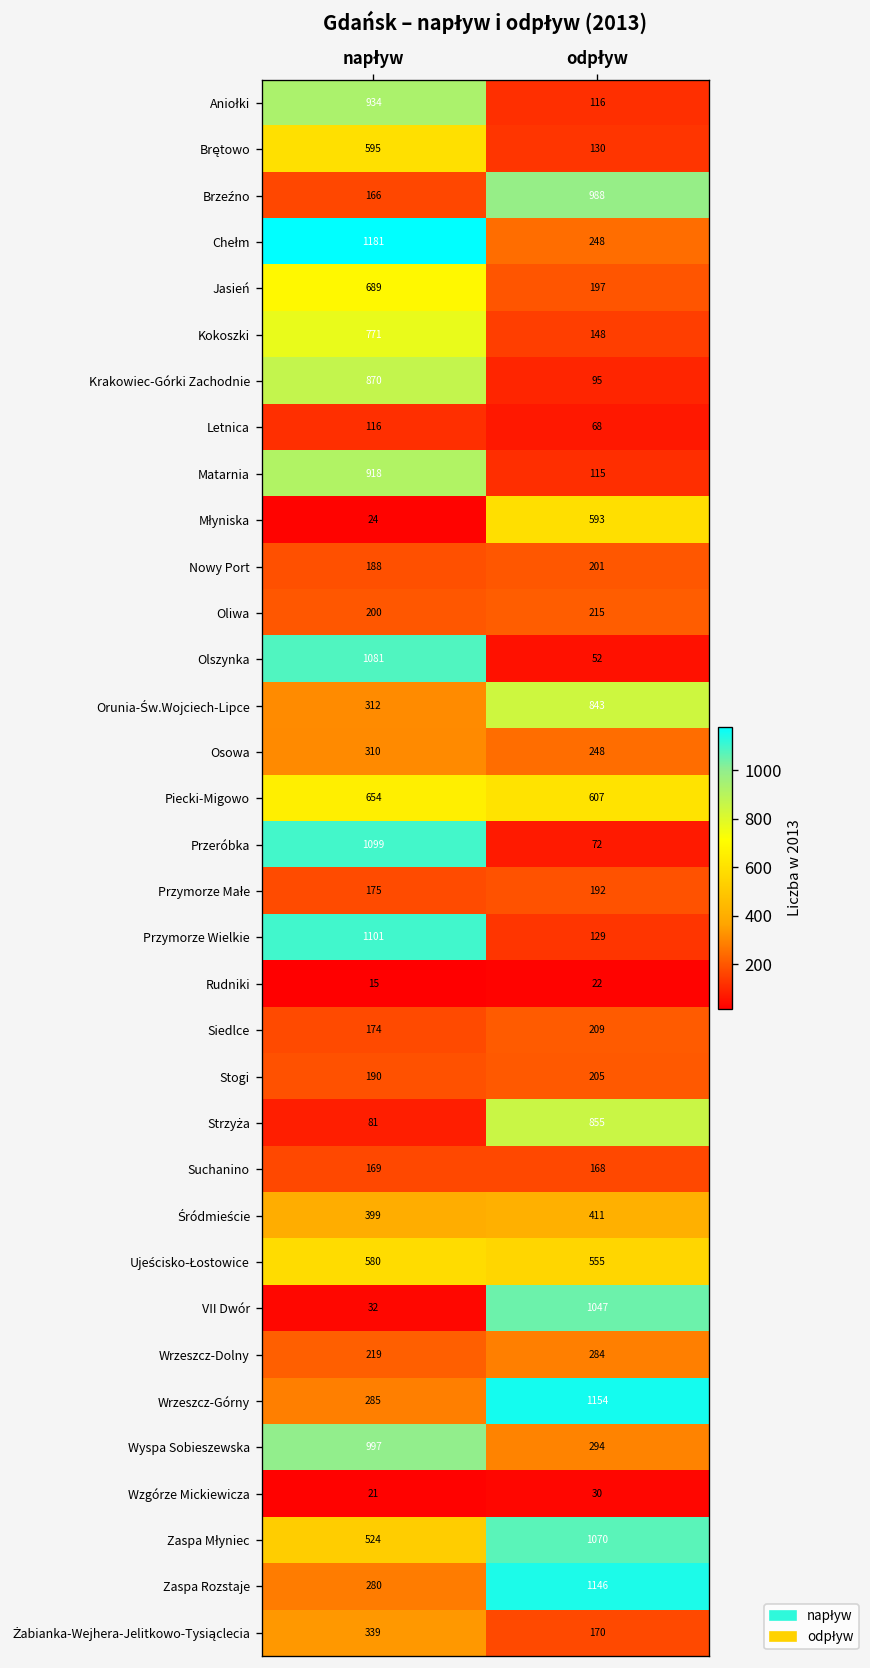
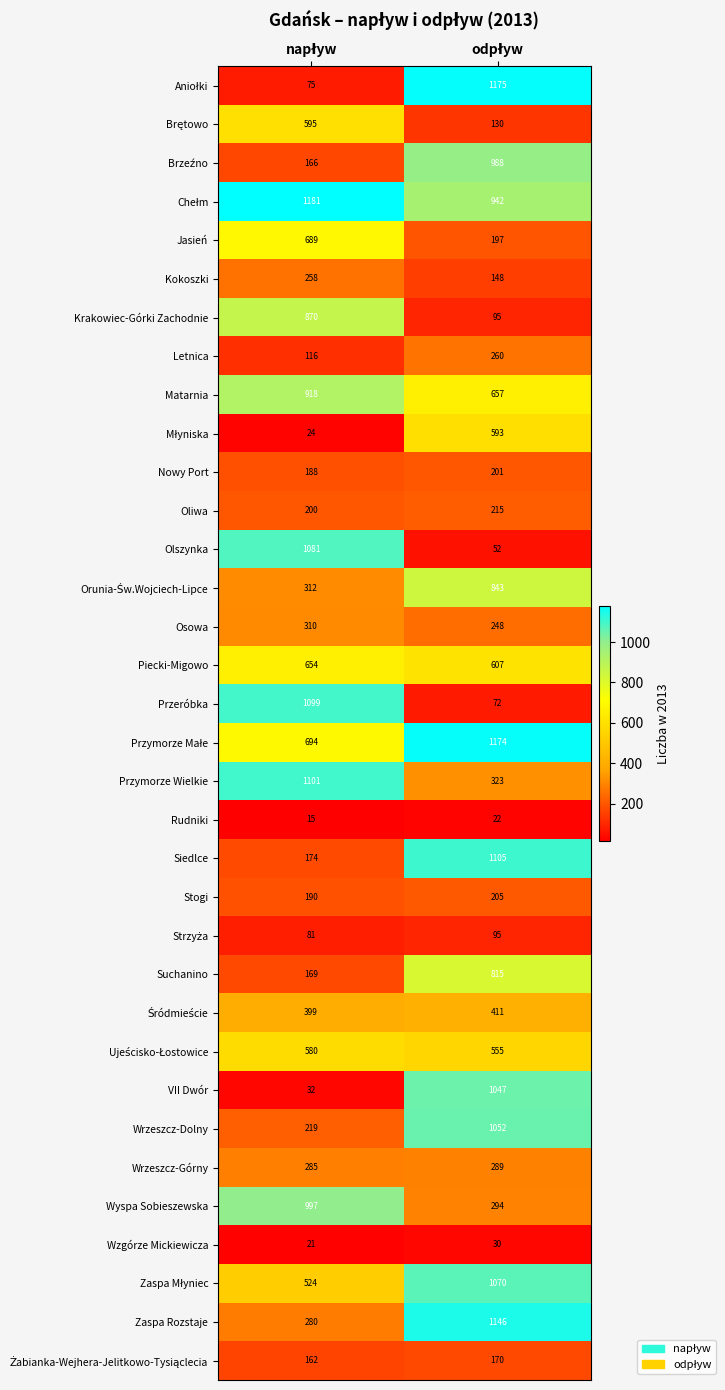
  {
    "Aniołki": {
-     "napływ": 934,
-     "odpływ": 116
+     "napływ": 75,
+     "odpływ": 1175
    },
    "Brętowo": {
      "napływ": 595,
      "odpływ": 130
    },
    "Brzeźno": {
      "napływ": 166,
      "odpływ": 988
    },
    "Chełm": {
      "napływ": 1181,
-     "odpływ": 248
+     "odpływ": 942
    },
    "Jasień": {
      "napływ": 689,
      "odpływ": 197
    },
    "Kokoszki": {
-     "napływ": 771,
+     "napływ": 258,
      "odpływ": 148
    },
    "Krakowiec-Górki Zachodnie": {
      "napływ": 870,
      "odpływ": 95
    },
    "Letnica": {
      "napływ": 116,
-     "odpływ": 68
+     "odpływ": 260
    },
    "Matarnia": {
      "napływ": 918,
-     "odpływ": 115
+     "odpływ": 657
    },
    "Młyniska": {
      "napływ": 24,
      "odpływ": 593
    },
    "Nowy Port": {
      "napływ": 188,
      "odpływ": 201
    },
    "Oliwa": {
      "napływ": 200,
      "odpływ": 215
    },
    "Olszynka": {
      "napływ": 1081,
      "odpływ": 52
    },
    "Orunia-Św.Wojciech-Lipce": {
      "napływ": 312,
      "odpływ": 843
    },
    "Osowa": {
      "napływ": 310,
      "odpływ": 248
    },
    "Piecki-Migowo": {
      "napływ": 654,
      "odpływ": 607
    },
    "Przeróbka": {
      "napływ": 1099,
      "odpływ": 72
    },
    "Przymorze Małe": {
-     "napływ": 175,
-     "odpływ": 192
+     "napływ": 694,
+     "odpływ": 1174
    },
    "Przymorze Wielkie": {
      "napływ": 1101,
-     "odpływ": 129
+     "odpływ": 323
    },
    "Rudniki": {
      "napływ": 15,
      "odpływ": 22
    },
    "Siedlce": {
      "napływ": 174,
-     "odpływ": 209
+     "odpływ": 1105
    },
    "Stogi": {
      "napływ": 190,
      "odpływ": 205
    },
    "Strzyża": {
      "napływ": 81,
-     "odpływ": 855
+     "odpływ": 95
    },
    "Suchanino": {
      "napływ": 169,
-     "odpływ": 168
+     "odpływ": 815
    },
    "Śródmieście": {
      "napływ": 399,
      "odpływ": 411
    },
    "Ujeścisko-Łostowice": {
      "napływ": 580,
      "odpływ": 555
    },
    "VII Dwór": {
      "napływ": 32,
      "odpływ": 1047
    },
    "Wrzeszcz-Dolny": {
      "napływ": 219,
-     "odpływ": 284
+     "odpływ": 1052
    },
    "Wrzeszcz-Górny": {
      "napływ": 285,
-     "odpływ": 1154
+     "odpływ": 289
    },
    "Wyspa Sobieszewska": {
      "napływ": 997,
      "odpływ": 294
    },
    "Wzgórze Mickiewicza": {
      "napływ": 21,
      "odpływ": 30
    },
    "Zaspa Młyniec": {
      "napływ": 524,
      "odpływ": 1070
    },
    "Zaspa Rozstaje": {
      "napływ": 280,
      "odpływ": 1146
    },
    "Żabianka-Wejhera-Jelitkowo-Tysiąclecia": {
-     "napływ": 339,
+     "napływ": 162,
      "odpływ": 170
    }
  }
